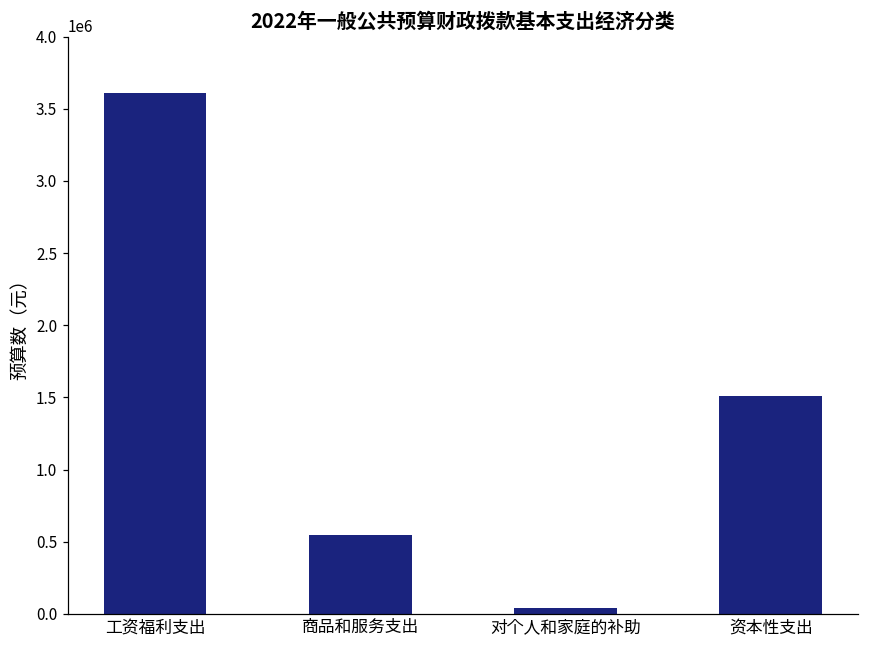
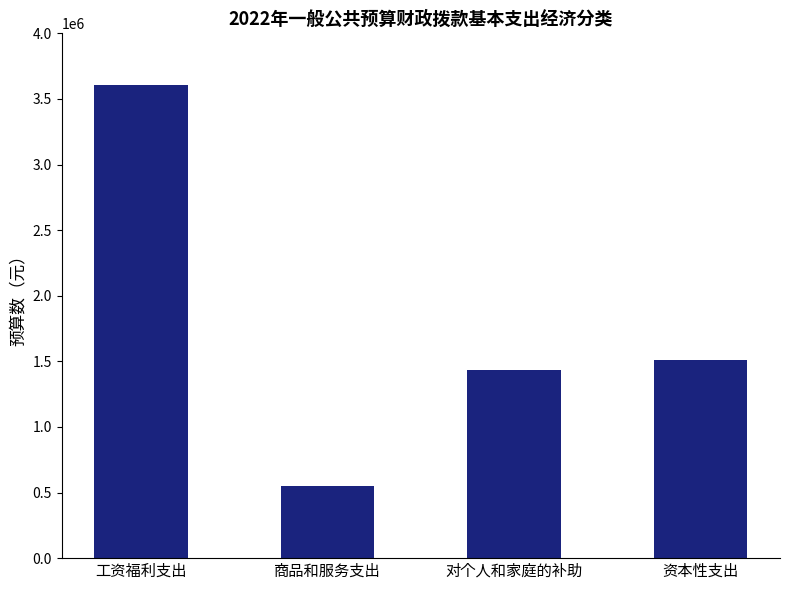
  {
    "工资福利支出": 3610000,
    "商品和服务支出": 550000,
-   "对个人和家庭的补助": 40000,
+   "对个人和家庭的补助": 1430000,
    "资本性支出": 1510000
  }
